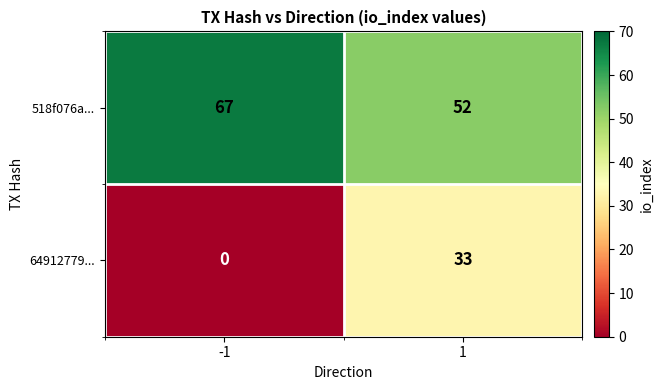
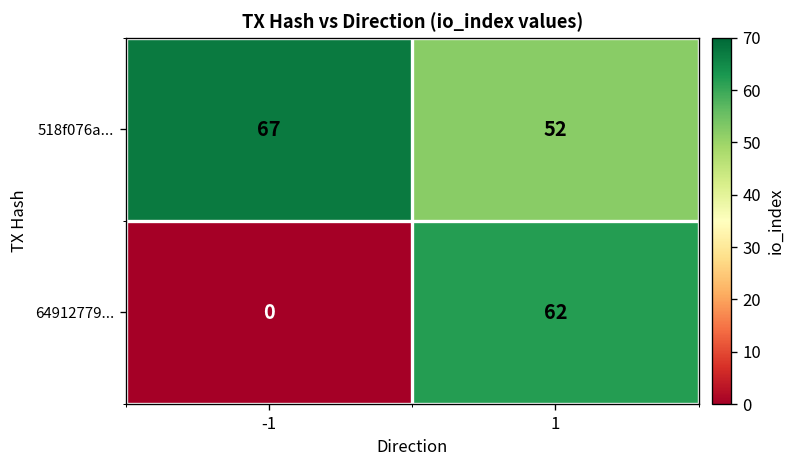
  {
    "518f076a...": {
      "-1": 67,
      "1": 52
    },
    "64912779...": {
      "-1": 0,
-     "1": 33
+     "1": 62
    }
  }
